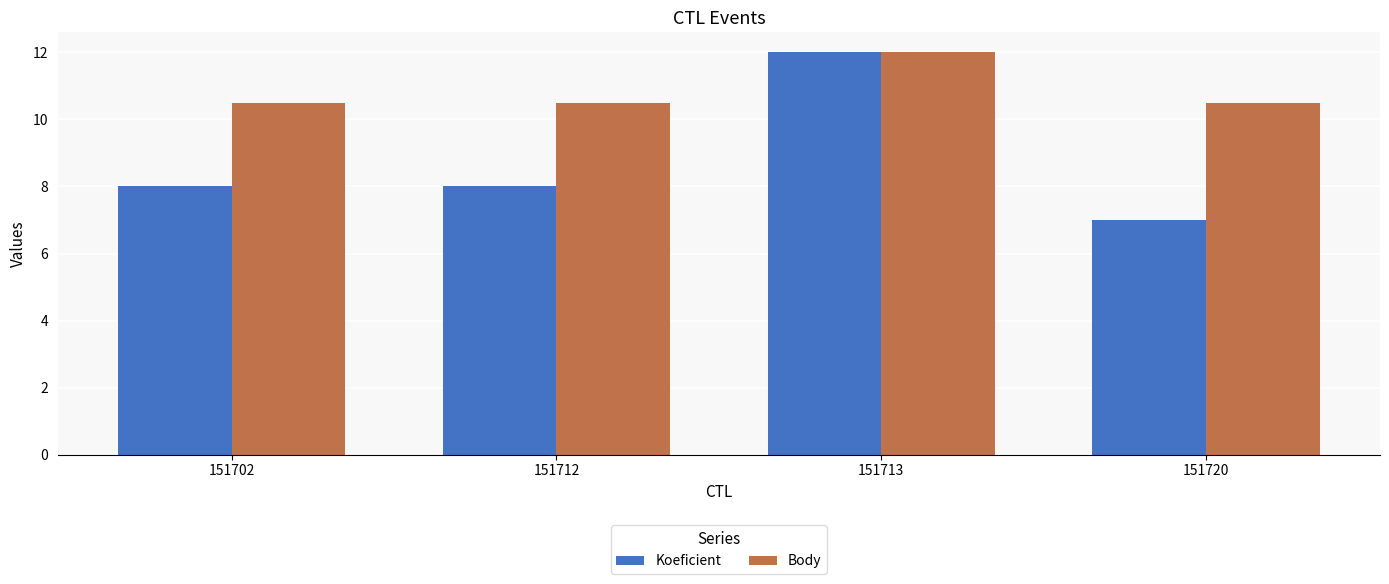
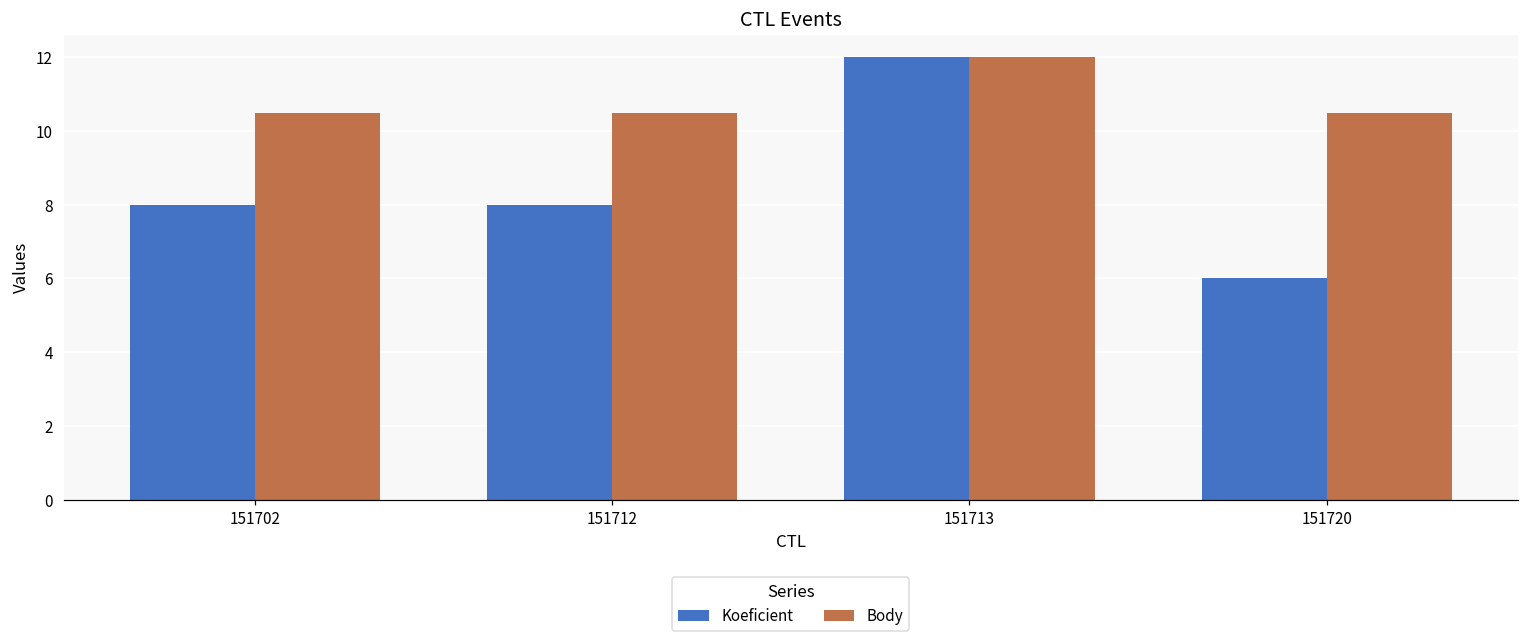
  {
    "Koeficient": {
      "151702": 8,
      "151712": 8,
      "151713": 12,
-     "151720": 7
+     "151720": 6
    },
    "Body": {
      "151702": 10.5,
      "151712": 10.5,
      "151713": 12,
      "151720": 10.5
    }
  }
